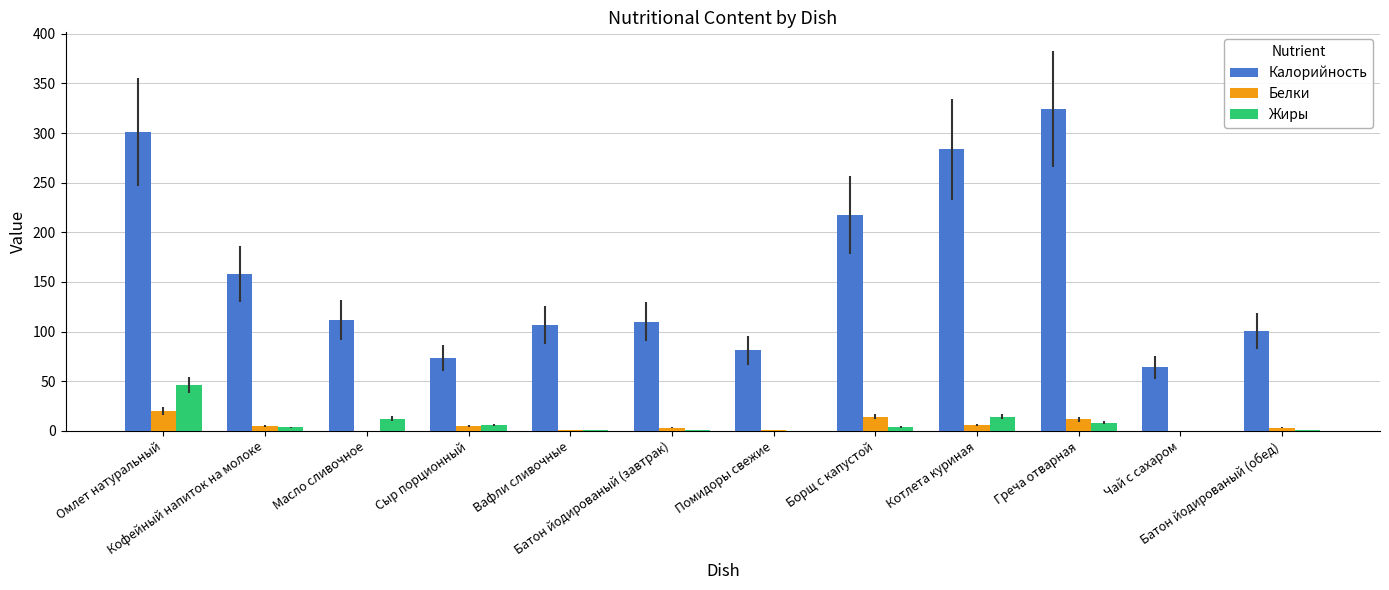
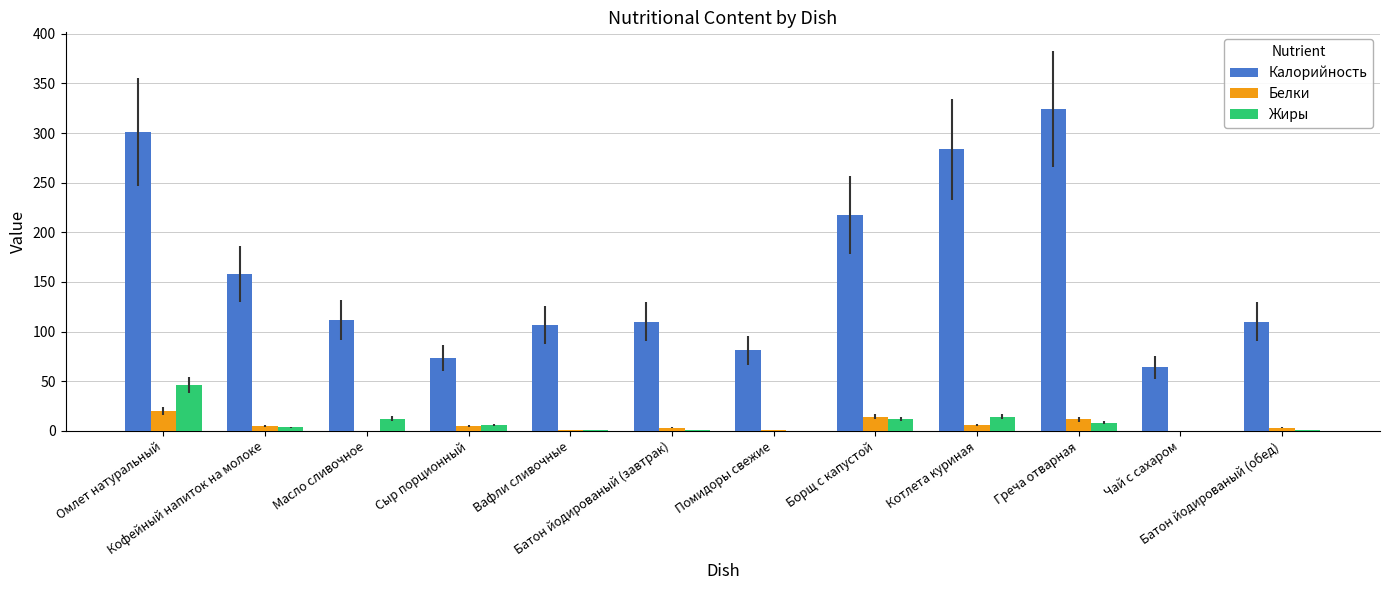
  {
    "Калорийность": {
      "Омлет натуральный": 300,
      "Кофейный напиток на молоке": 160,
      "Масло сливочное": 110,
      "Сыр порционный": 70,
      "Вафли сливочные": 110,
      "Батон йодированый (завтрак)": 110,
      "Помидоры свежие": 80,
      "Борщ с капустой": 220,
      "Котлета куриная": 280,
      "Греча отварная": 320,
      "Чай с сахаром": 60,
-     "Батон йодированый (обед)": 100
+     "Батон йодированый (обед)": 110
    },
    "Белки": {
      "Омлет натуральный": 20,
      "Кофейный напиток на молоке": 0,
      "Сыр порционный": 0,
      "Батон йодированый (завтрак)": 0,
      "Борщ с капустой": 10,
      "Котлета куриная": 10,
      "Греча отварная": 10,
      "Чай с сахаром": 0,
      "Батон йодированый (обед)": 0
    },
    "Жиры": {
      "Омлет натуральный": 50,
      "Кофейный напиток на молоке": 0,
      "Масло сливочное": 10,
      "Сыр порционный": 10,
-     "Борщ с капустой": 0,
+     "Борщ с капустой": 10,
      "Котлета куриная": 10,
      "Греча отварная": 10,
      "Чай с сахаром": 0
    }
  }
